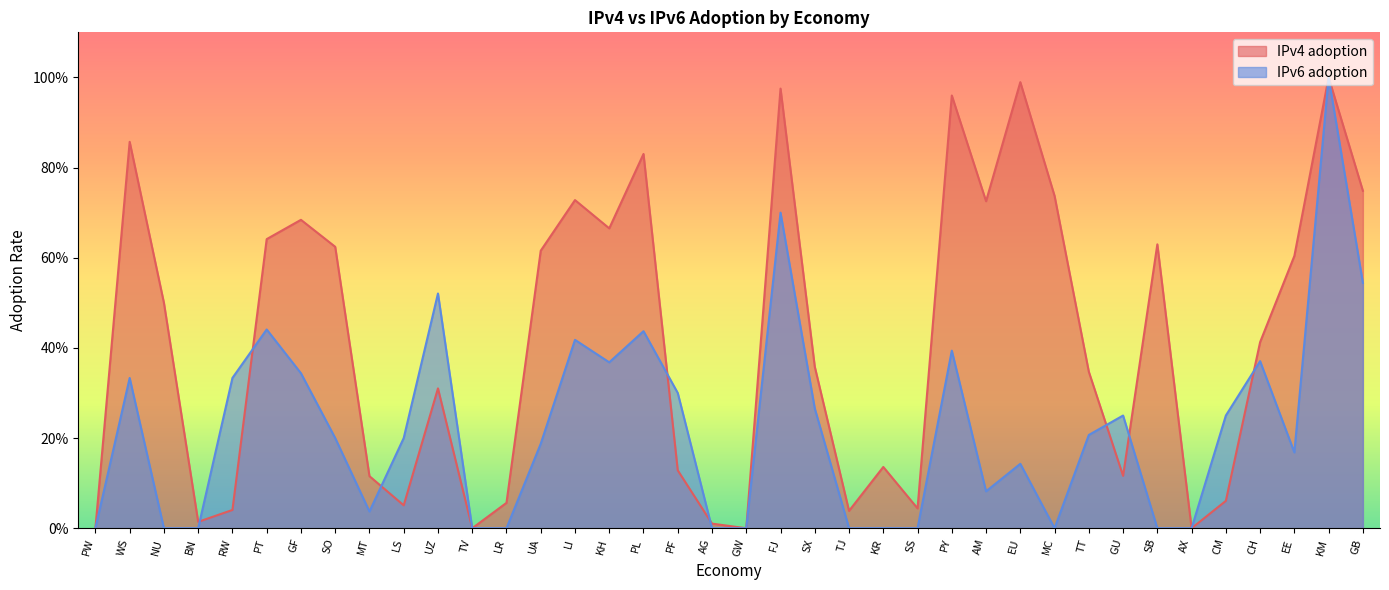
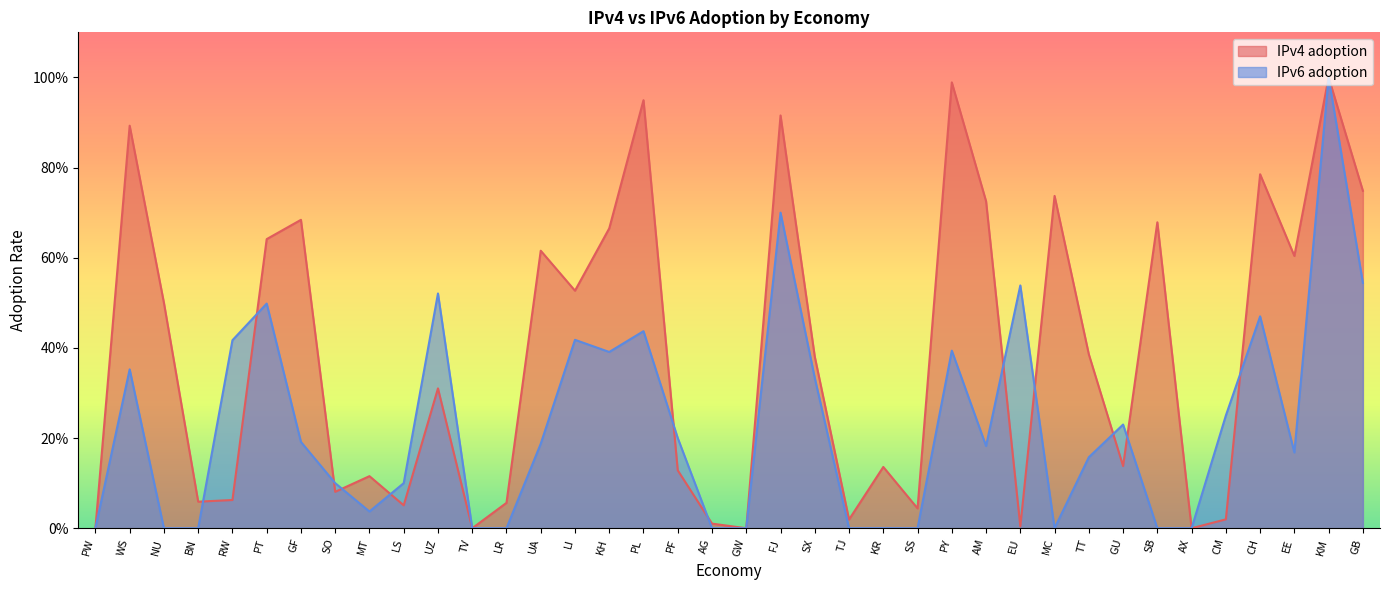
  {
    "IPv4 adoption": {
-     "WS": "86%",
+     "WS": "89%",
      "NU": "50%",
-     "BN": "1%",
-     "RW": "4%",
+     "BN": "6%",
+     "RW": "6%",
      "PT": "64%",
      "GF": "68%",
-     "SO": "62%",
+     "SO": "8%",
      "MT": "12%",
      "LS": "5%",
      "UZ": "31%",
      "LR": "6%",
      "UA": "62%",
-     "LI": "73%",
+     "LI": "53%",
      "KH": "67%",
-     "PL": "83%",
+     "PL": "95%",
      "PF": "13%",
      "AG": "1%",
-     "FJ": "98%",
-     "SX": "36%",
-     "TJ": "4%",
+     "FJ": "92%",
+     "SX": "38%",
+     "TJ": "2%",
      "KR": "14%",
      "SS": "4%",
-     "PY": "96%",
+     "PY": "99%",
      "AM": "73%",
-     "EU": "99%",
+     "EU": "0%",
      "MC": "74%",
-     "TT": "35%",
-     "GU": "12%",
-     "SB": "63%",
-     "CM": "6%",
-     "CH": "41%",
+     "TT": "39%",
+     "GU": "14%",
+     "SB": "68%",
+     "CM": "2%",
+     "CH": "79%",
      "EE": "60%",
      "GB": "75%"
    },
    "IPv6 adoption": {
-     "WS": "33%",
+     "WS": "35%",
      "NU": "0%",
      "BN": "0%",
-     "RW": "33%",
-     "PT": "44%",
-     "GF": "34%",
-     "SO": "20%",
+     "RW": "42%",
+     "PT": "50%",
+     "GF": "19%",
+     "SO": "10%",
      "MT": "4%",
-     "LS": "20%",
+     "LS": "10%",
      "UZ": "52%",
      "LR": "0%",
      "UA": "19%",
      "LI": "42%",
-     "KH": "37%",
+     "KH": "39%",
      "PL": "44%",
-     "PF": "30%",
+     "PF": "20%",
      "AG": "0%",
      "FJ": "70%",
-     "SX": "27%",
+     "SX": "33%",
      "TJ": "0%",
      "KR": "0%",
      "SS": "0%",
      "PY": "39%",
-     "AM": "8%",
-     "EU": "14%",
+     "AM": "18%",
+     "EU": "54%",
      "MC": "0%",
-     "TT": "21%",
-     "GU": "25%",
+     "TT": "16%",
+     "GU": "23%",
      "SB": "0%",
      "CM": "25%",
-     "CH": "37%",
+     "CH": "47%",
      "EE": "17%",
      "GB": "54%"
    }
  }
